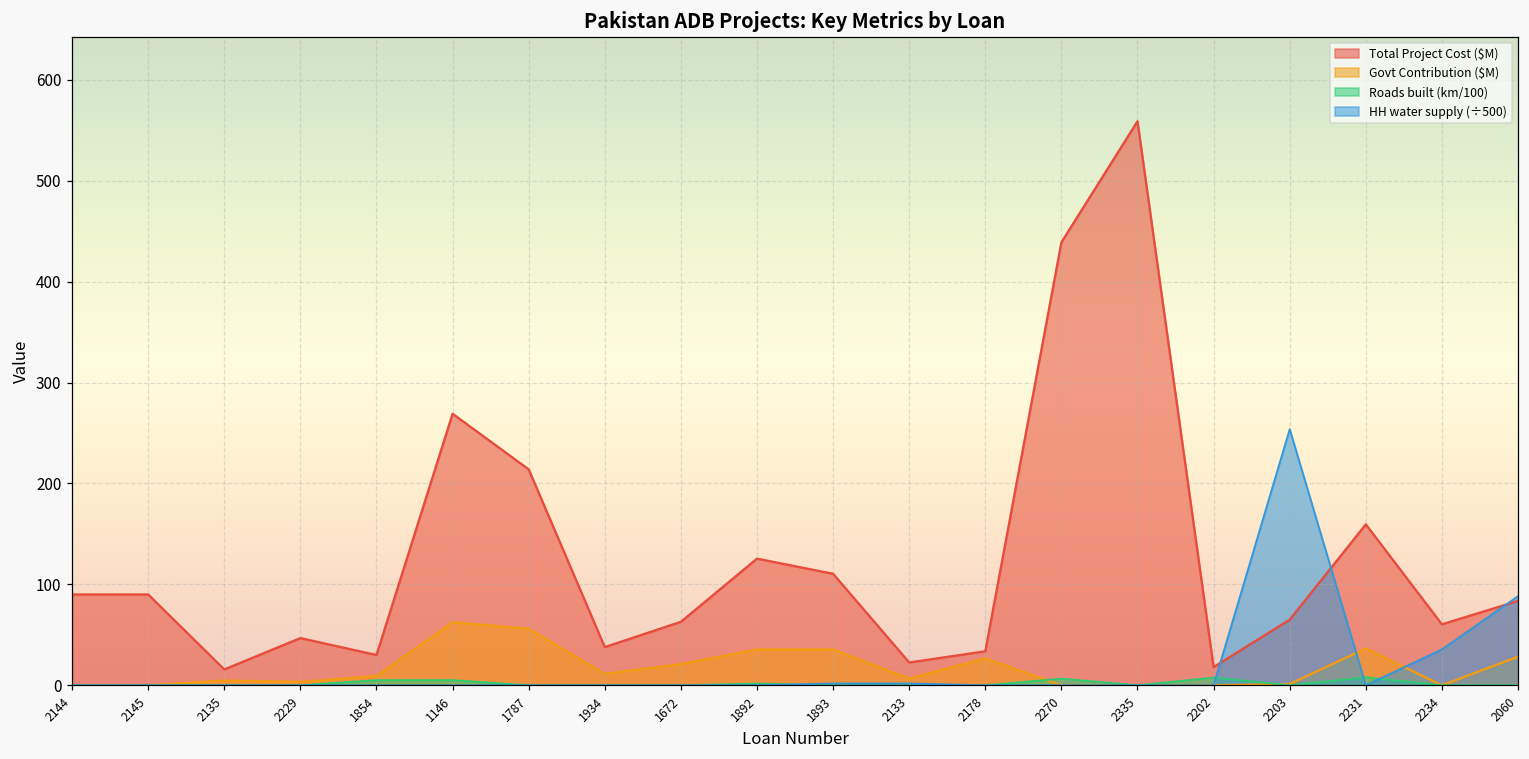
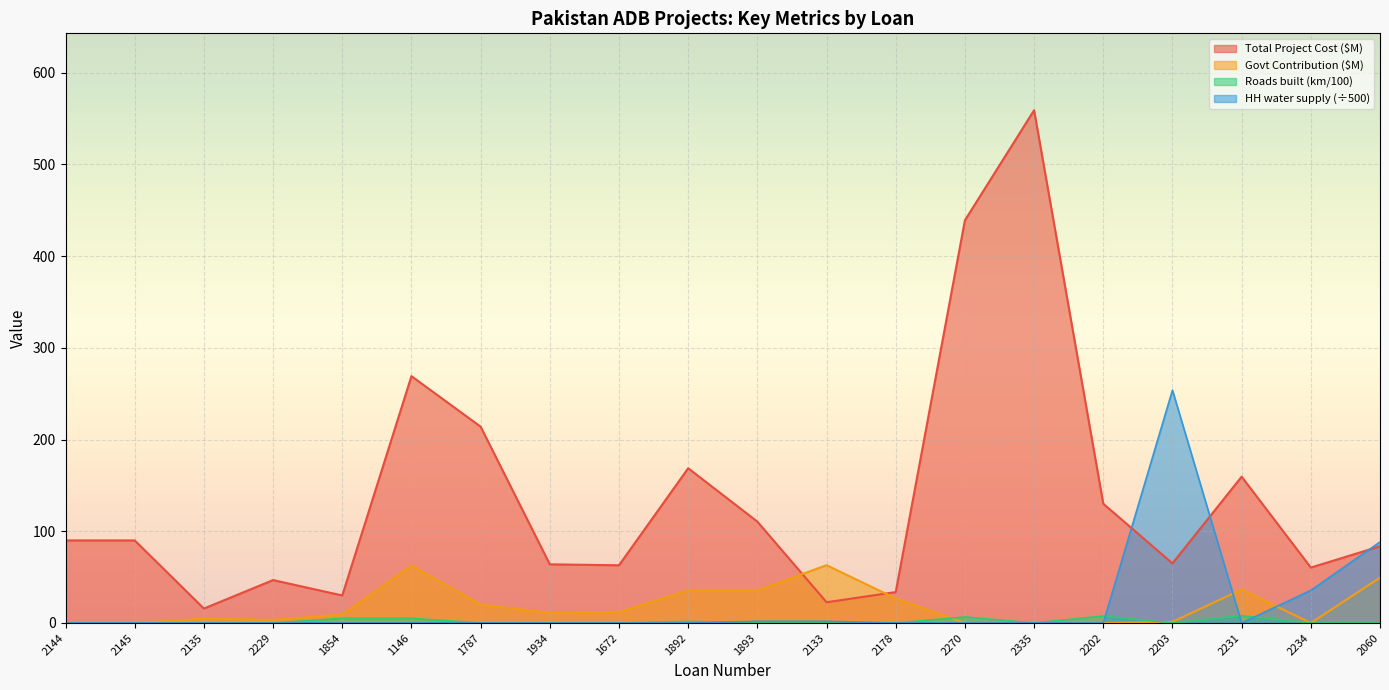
  {
    "Total Project Cost ($M)": {
      "2144": 90,
      "2145": 90,
      "2135": 20,
      "2229": 50,
      "1854": 30,
      "1146": 270,
      "1787": 210,
-     "1934": 40,
+     "1934": 60,
      "1672": 60,
-     "1892": 130,
+     "1892": 170,
      "1893": 110,
      "2133": 20,
      "2178": 30,
      "2270": 440,
      "2335": 560,
-     "2202": 20,
+     "2202": 130,
      "2203": 70,
      "2231": 160,
      "2234": 60,
      "2060": 80
    },
    "Govt Contribution ($M)": {
      "2135": 0,
      "2229": 0,
      "1854": 10,
      "1146": 60,
-     "1787": 60,
+     "1787": 20,
      "1934": 10,
-     "1672": 20,
+     "1672": 10,
      "1892": 40,
      "1893": 40,
-     "2133": 10,
+     "2133": 60,
      "2178": 30,
      "2231": 40,
-     "2060": 30
+     "2060": 50
    },
    "Roads built (km/100)": {
      "1854": 10,
      "1146": 10,
      "2270": 10,
      "2202": 10,
      "2231": 10,
      "2060": 0
    },
    "HH water supply (÷500)": {
      "1854": 0,
      "1146": 0,
      "2203": 250,
      "2231": 0,
      "2234": 40,
      "2060": 90
    }
  }
